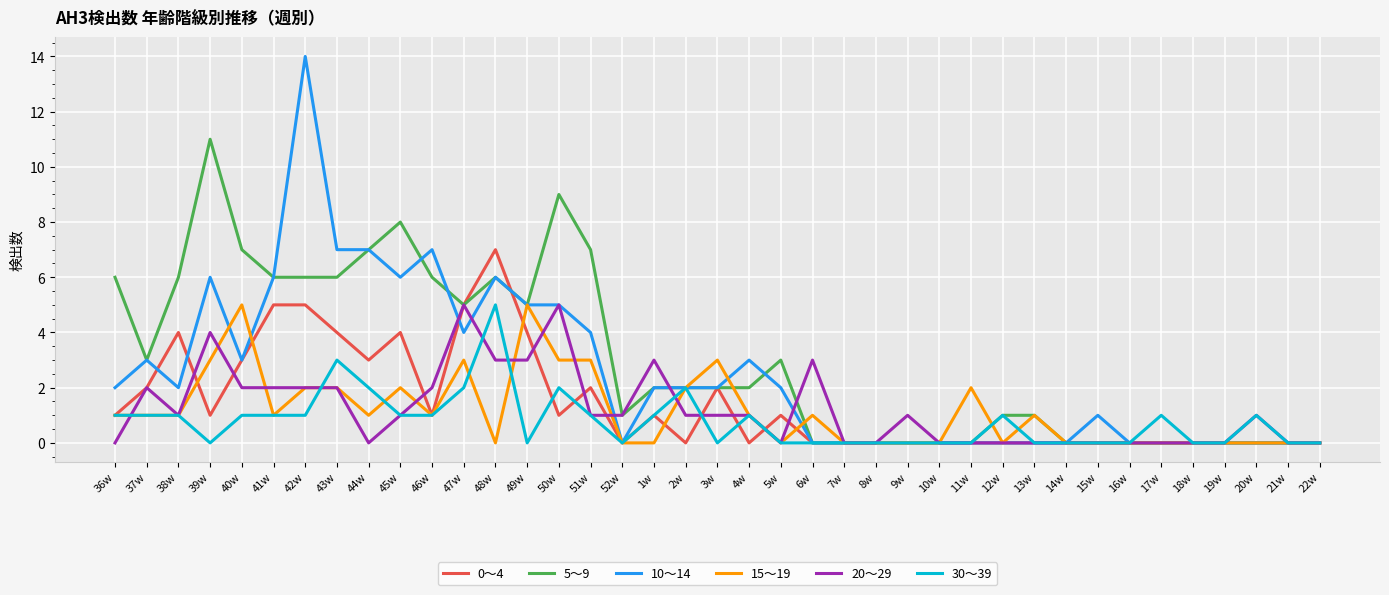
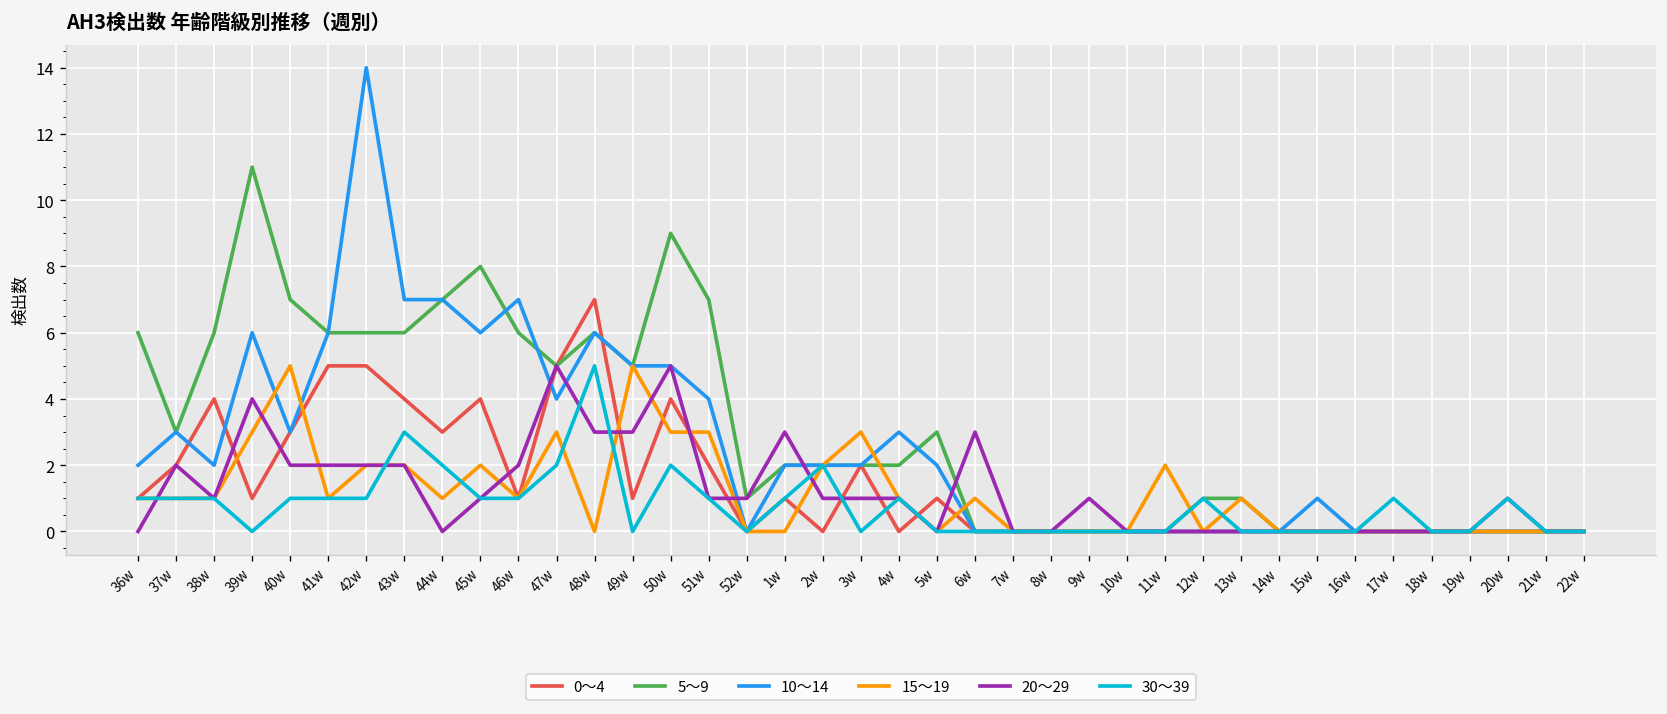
  {
    "0～4": {
      "38w": 4,
      "39w": 1,
      "41w": 5,
      "42w": 5,
      "43w": 4,
      "44w": 3,
      "45w": 4,
      "48w": 7,
-     "49w": 4,
-     "50w": 1,
+     "49w": 1,
+     "50w": 4,
      "51w": 2,
      "2w": 0,
      "4w": 0,
      "5w": 1
    },
    "5～9": {
      "36w": 6,
      "38w": 6,
      "39w": 11,
      "40w": 7,
      "42w": 6,
      "43w": 6,
      "45w": 8,
      "46w": 6,
      "50w": 9,
      "51w": 7,
      "4w": 2,
      "5w": 3
    },
    "15～19": {
      "39w": 3,
      "40w": 5,
      "44w": 1,
      "45w": 2,
      "47w": 3,
      "48w": 0,
      "50w": 3,
      "51w": 3,
      "1w": 0,
      "3w": 3,
      "6w": 1,
      "11w": 2
    },
    "20～29": {
      "36w": 0,
      "39w": 4,
      "40w": 2,
      "41w": 2,
      "44w": 0,
      "46w": 2,
      "48w": 3,
      "49w": 3,
      "1w": 3,
      "2w": 1,
      "3w": 1,
      "6w": 3,
      "9w": 1
    }
  }
